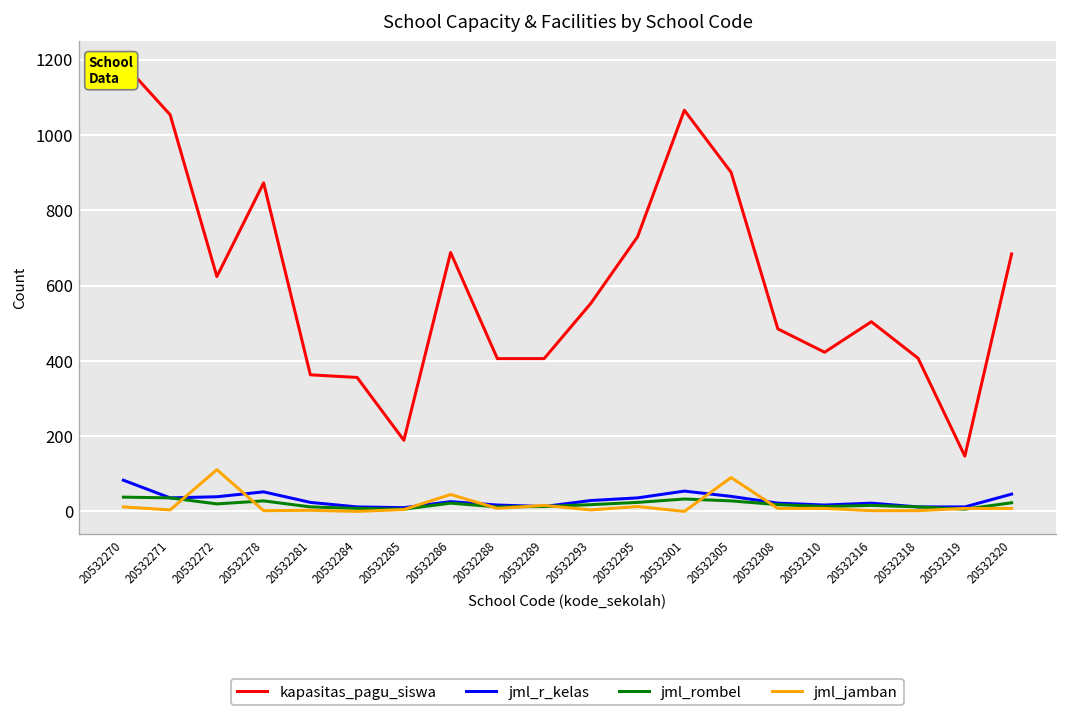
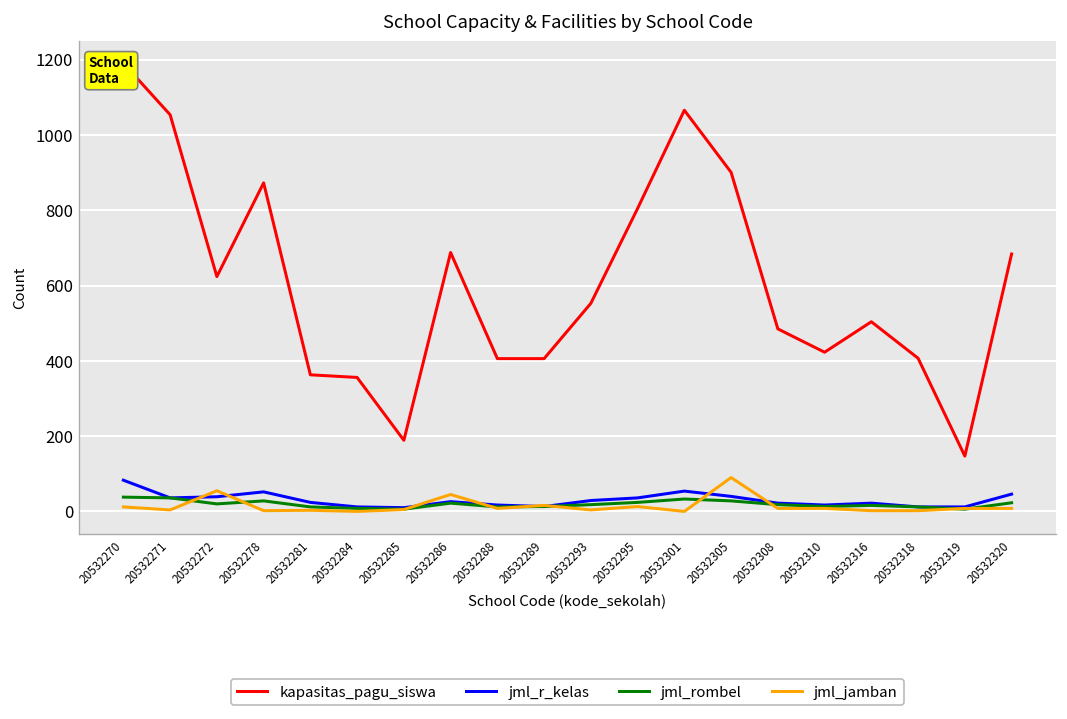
  {
    "kapasitas_pagu_siswa": {
      "20532271": 1050,
      "20532272": 620,
      "20532278": 870,
      "20532281": 360,
      "20532284": 360,
      "20532285": 190,
      "20532286": 690,
      "20532288": 410,
      "20532289": 410,
      "20532293": 550,
-     "20532295": 730,
+     "20532295": 810,
      "20532301": 1070,
      "20532305": 900,
      "20532308": 490,
      "20532310": 420,
      "20532316": 500,
      "20532318": 410,
      "20532319": 150,
      "20532320": 680
    },
    "jml_r_kelas": {
      "20532270": 80,
      "20532272": 40,
      "20532278": 50,
      "20532281": 20,
      "20532293": 30,
      "20532295": 40,
      "20532301": 50,
      "20532305": 40,
      "20532320": 50
    },
    "jml_rombel": {
      "20532270": 40,
      "20532272": 20,
      "20532278": 30,
      "20532281": 10,
      "20532293": 20,
      "20532295": 20,
      "20532301": 30,
      "20532305": 30,
      "20532320": 20
    },
    "jml_jamban": {
      "20532270": 10,
      "20532271": 0,
-     "20532272": 110,
+     "20532272": 60,
      "20532278": 0,
      "20532281": 0,
      "20532286": 50,
      "20532293": 0,
      "20532295": 10,
      "20532301": 0,
      "20532305": 90,
      "20532308": 10,
      "20532316": 0,
      "20532318": 0,
      "20532320": 10
    }
  }
